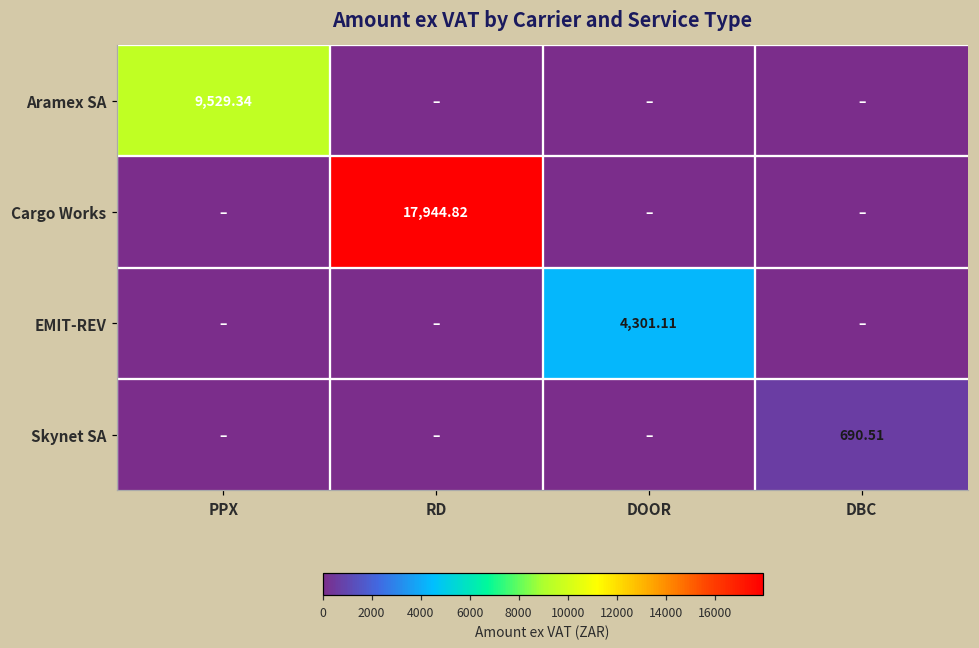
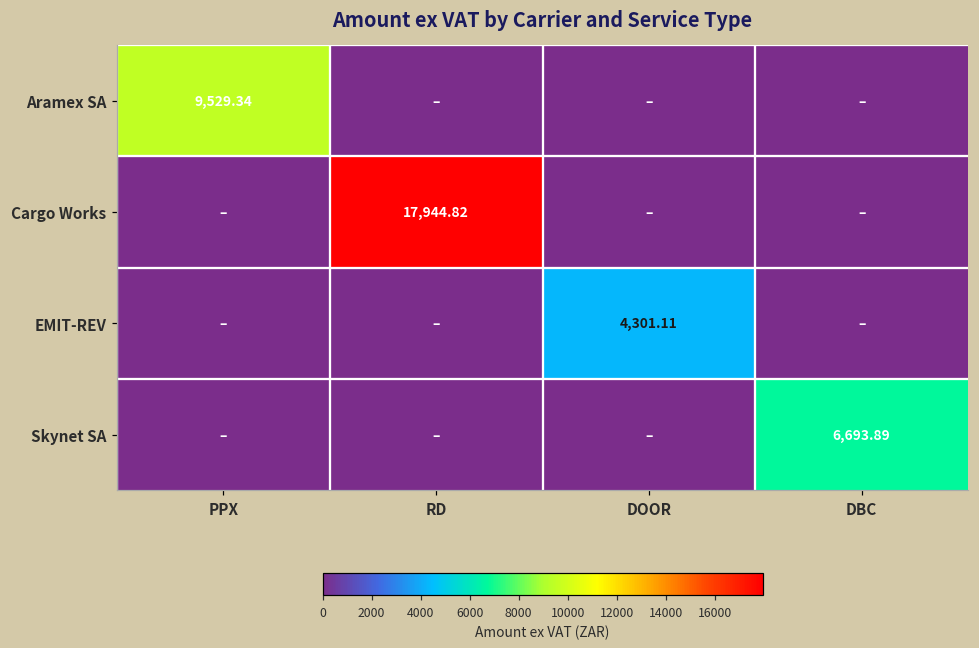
  {
    "Aramex SA": {
      "PPX": "9,529.34"
    },
    "Cargo Works": {
      "RD": "17,944.82"
    },
    "EMIT-REV": {
      "DOOR": "4,301.11"
    },
    "Skynet SA": {
-     "DBC": "690.51"
+     "DBC": "6,693.89"
    }
  }
